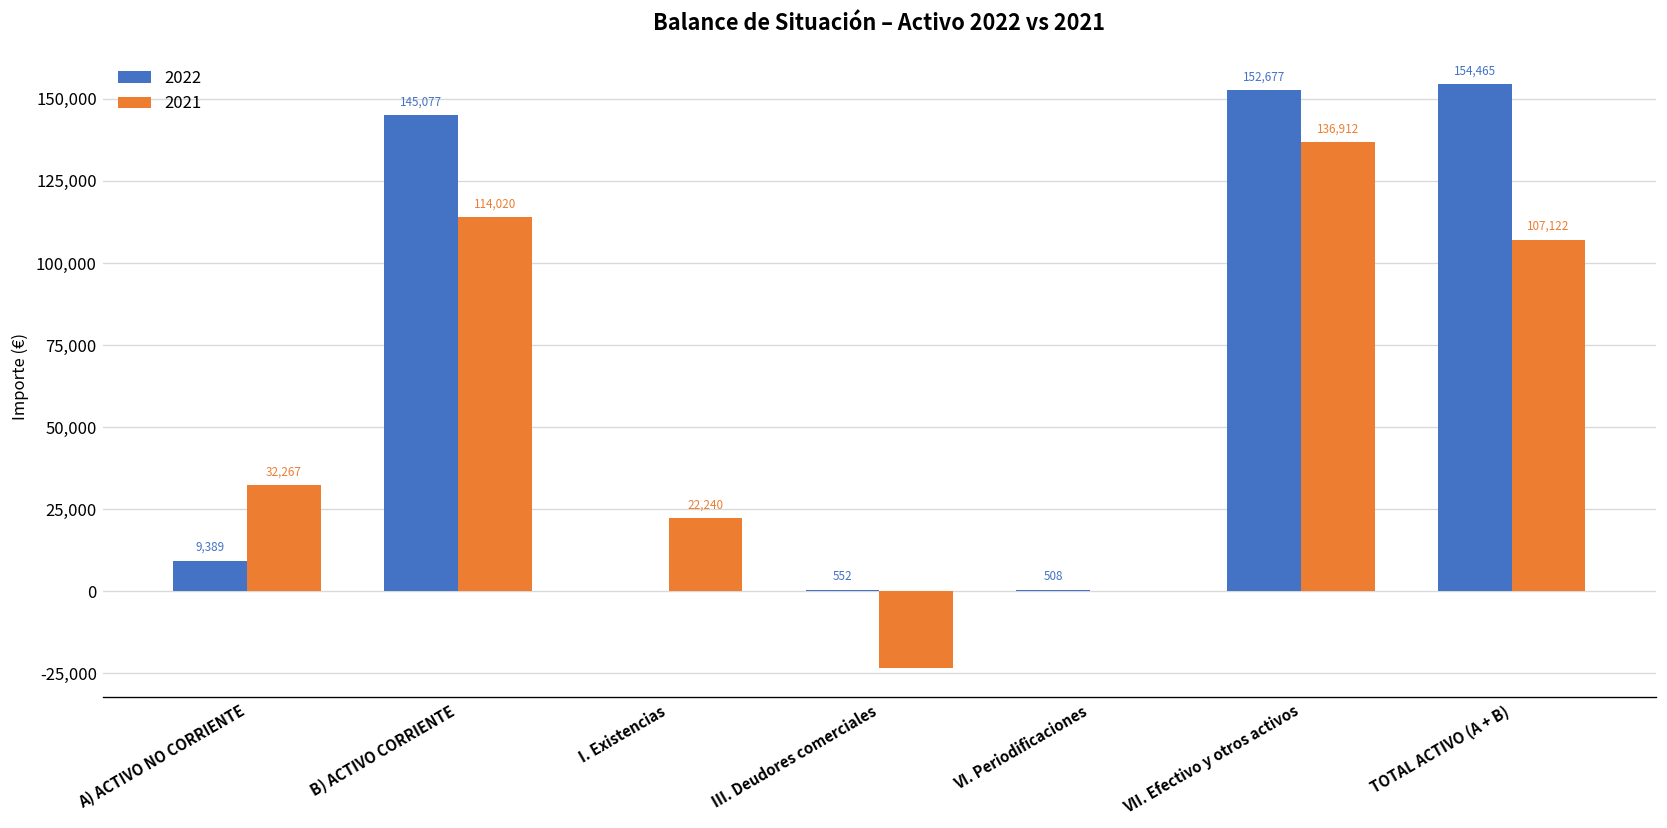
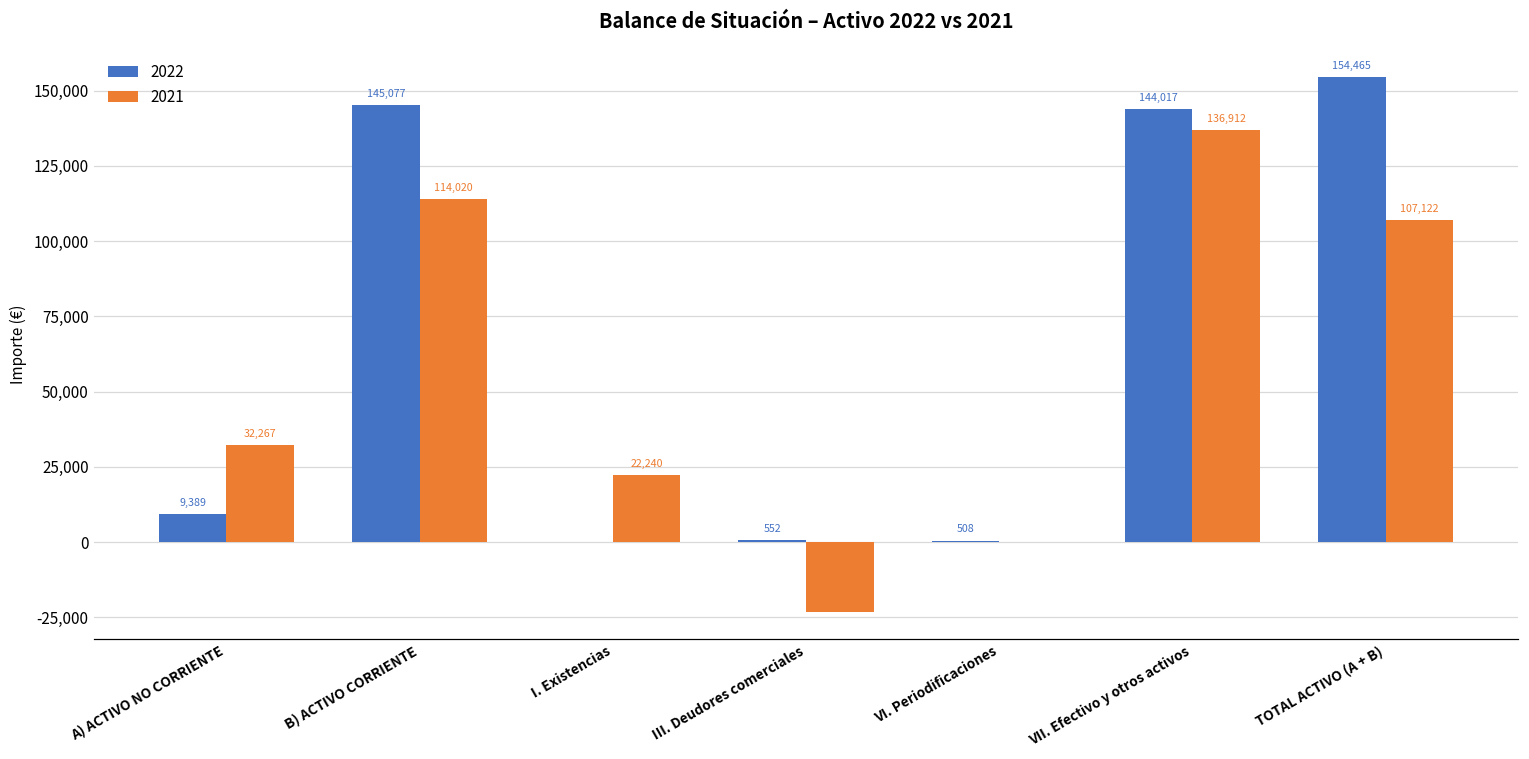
  {
    "2022": {
      "A) ACTIVO NO CORRIENTE": "9,389",
      "B) ACTIVO CORRIENTE": "145,077",
      "III. Deudores comerciales": "552",
      "VI. Periodificaciones": "508",
-     "VII. Efectivo y otros activos": "152,677",
+     "VII. Efectivo y otros activos": "144,017",
      "TOTAL ACTIVO (A + B)": "154,465"
    },
    "2021": {
      "A) ACTIVO NO CORRIENTE": "32,267",
      "B) ACTIVO CORRIENTE": "114,020",
      "I. Existencias": "22,240",
      "VII. Efectivo y otros activos": "136,912",
      "TOTAL ACTIVO (A + B)": "107,122"
    }
  }
